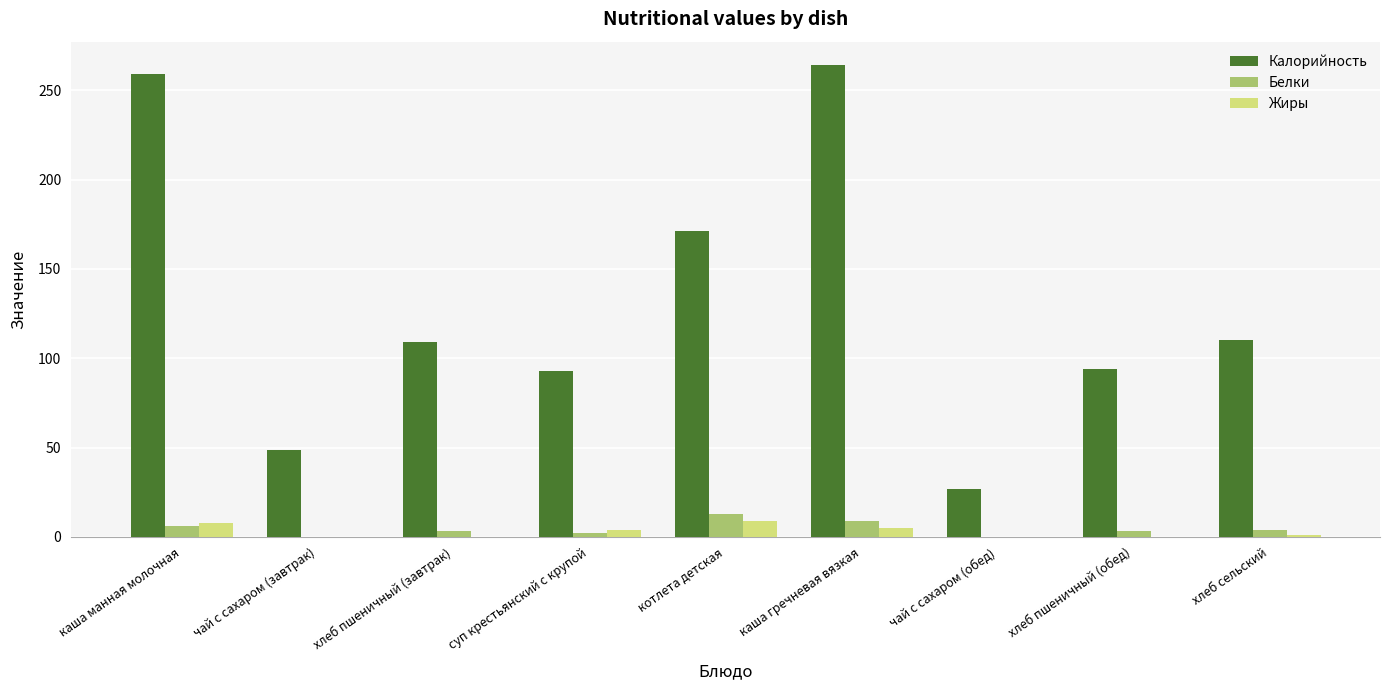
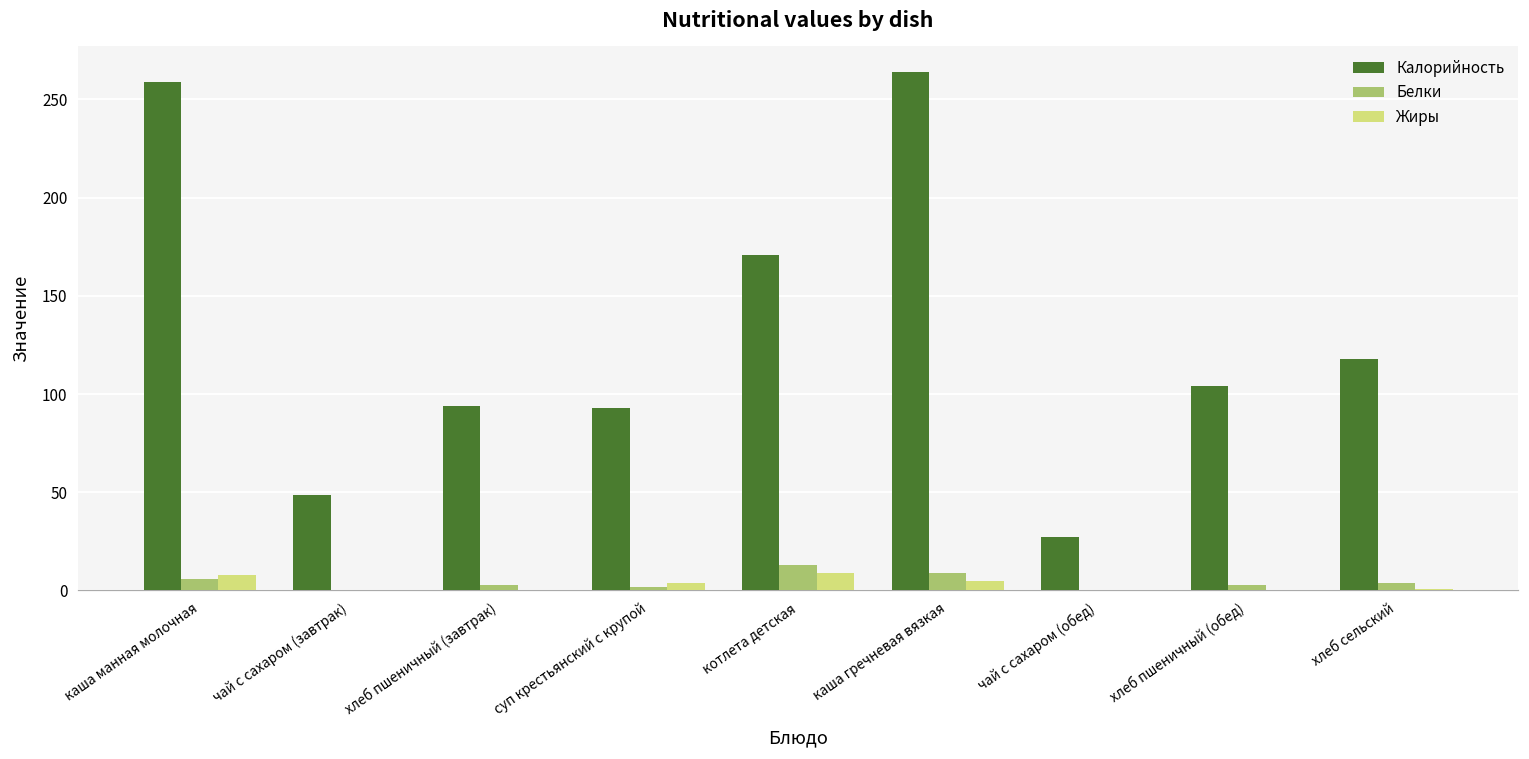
  {
    "Калорийность": {
      "каша манная молочная": 259,
      "чай с сахаром (завтрак)": 49,
-     "хлеб пшеничный (завтрак)": 109,
+     "хлеб пшеничный (завтрак)": 94,
      "суп крестьянский с крупой": 93,
      "котлета детская": 171,
      "каша гречневая вязкая": 264,
      "чай с сахаром (обед)": 27,
-     "хлеб пшеничный (обед)": 94,
-     "хлеб сельский": 110
+     "хлеб пшеничный (обед)": 104,
+     "хлеб сельский": 118
    }
  }
